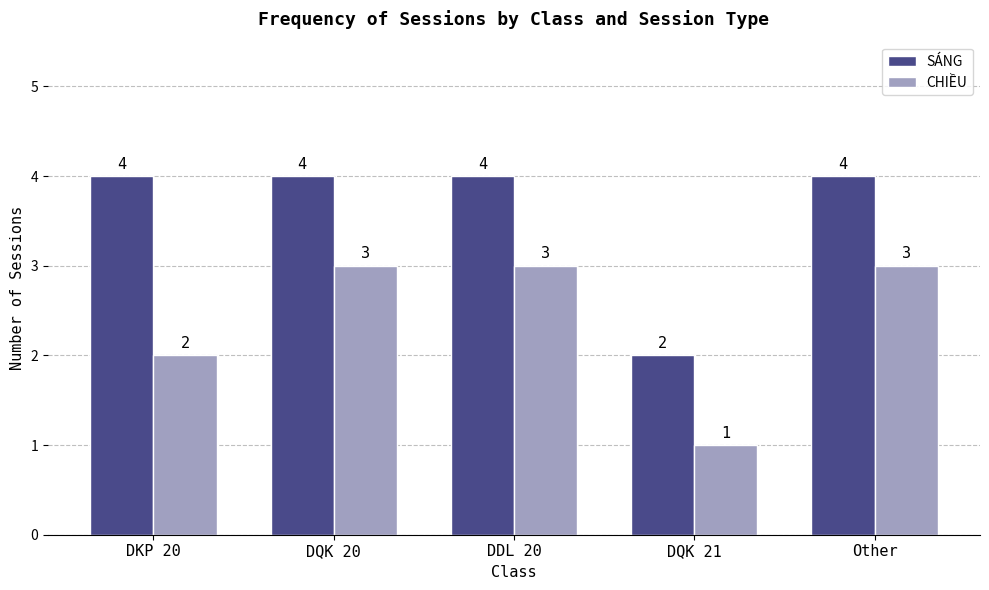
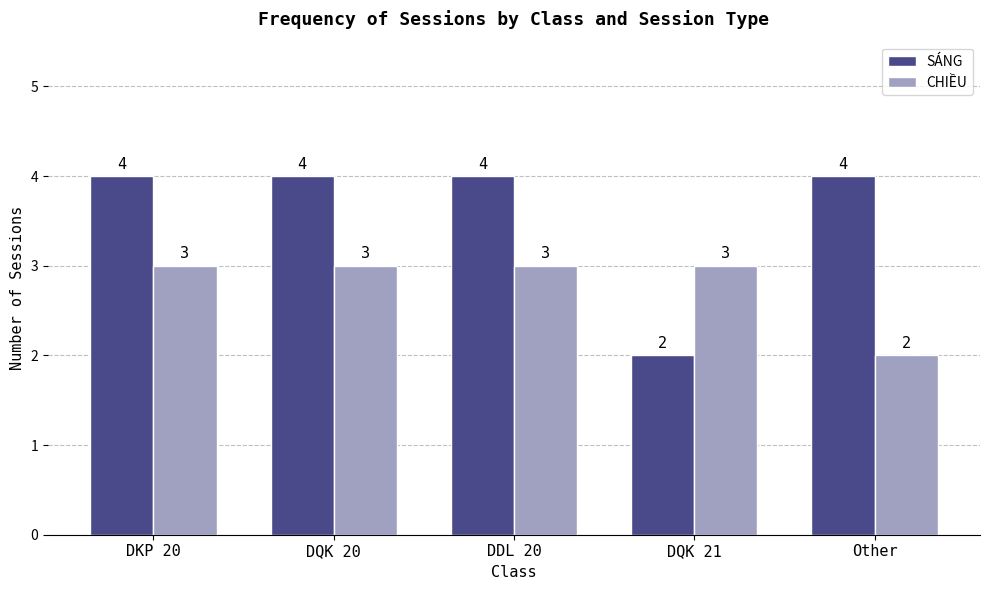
  {
    "SÁNG": {
      "DKP 20": 4,
      "DQK 20": 4,
      "DDL 20": 4,
      "DQK 21": 2,
      "Other": 4
    },
    "CHIỀU": {
-     "DKP 20": 2,
+     "DKP 20": 3,
      "DQK 20": 3,
      "DDL 20": 3,
-     "DQK 21": 1,
-     "Other": 3
+     "DQK 21": 3,
+     "Other": 2
    }
  }
